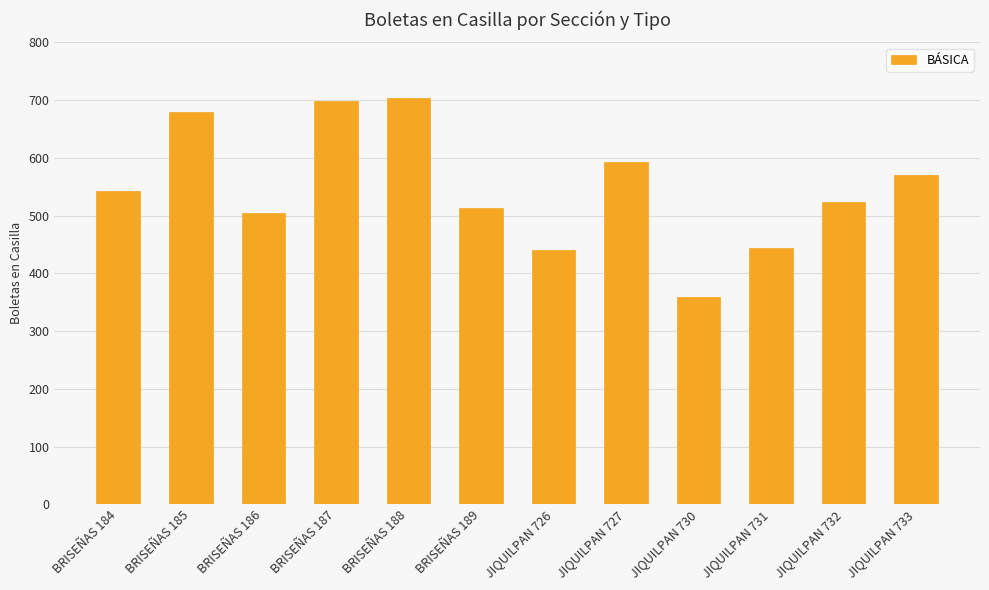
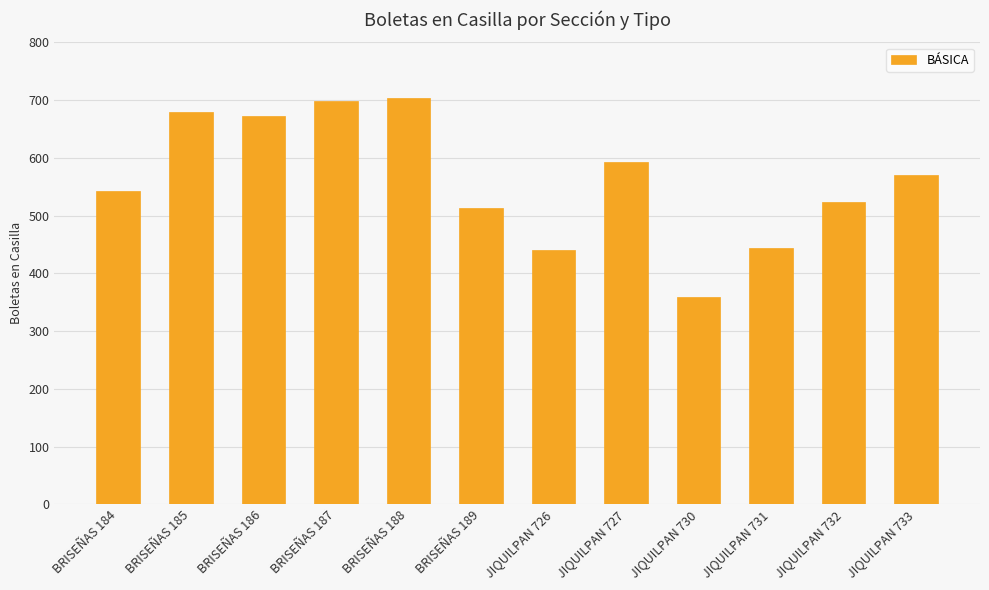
  {
    "BRISEÑAS 184": 540,
    "BRISEÑAS 185": 680,
-   "BRISEÑAS 186": 510,
+   "BRISEÑAS 186": 670,
    "BRISEÑAS 187": 700,
    "BRISEÑAS 188": 700,
    "BRISEÑAS 189": 510,
    "JIQUILPAN 726": 440,
    "JIQUILPAN 727": 590,
    "JIQUILPAN 730": 360,
    "JIQUILPAN 731": 440,
    "JIQUILPAN 732": 520,
    "JIQUILPAN 733": 570
  }
